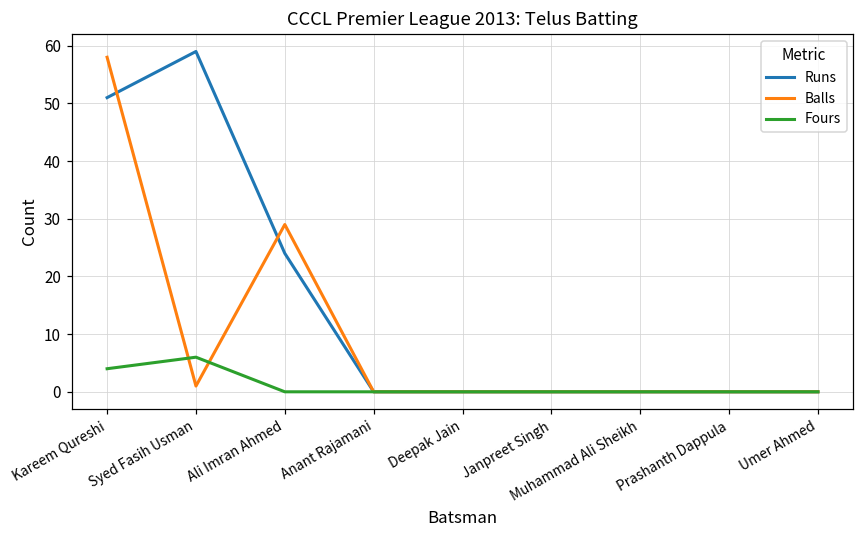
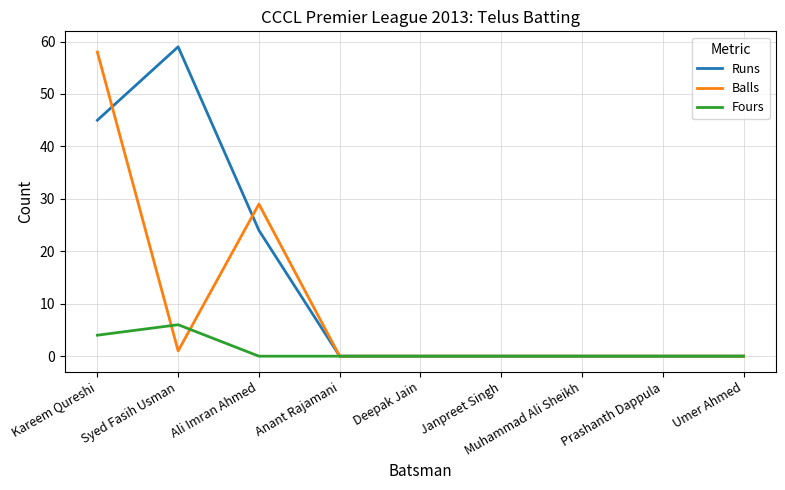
  {
    "Runs": {
-     "Kareem Qureshi": 51,
+     "Kareem Qureshi": 45,
      "Syed Fasih Usman": 59,
      "Ali Imran Ahmed": 24
    },
    "Balls": {
      "Kareem Qureshi": 58,
      "Syed Fasih Usman": 1,
      "Ali Imran Ahmed": 29
    },
    "Fours": {
      "Kareem Qureshi": 4,
      "Syed Fasih Usman": 6,
      "Ali Imran Ahmed": 0
    }
  }
